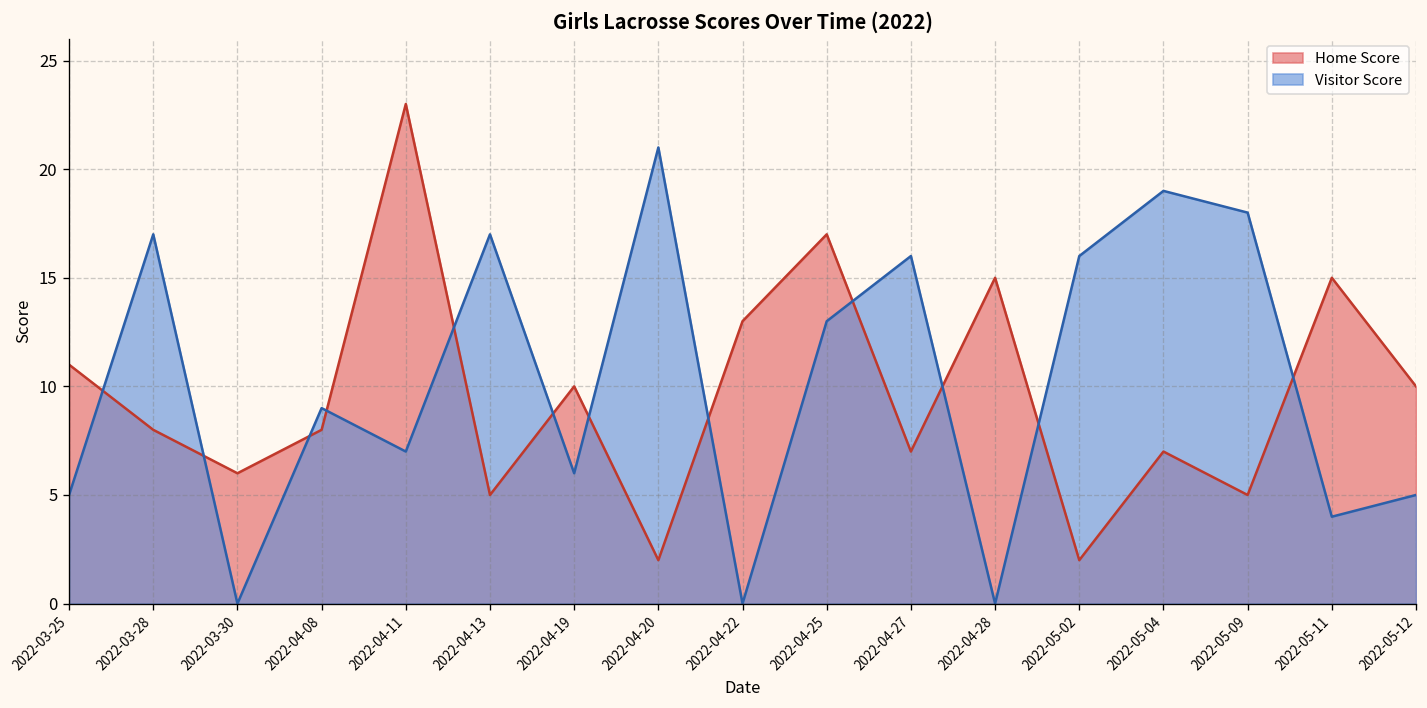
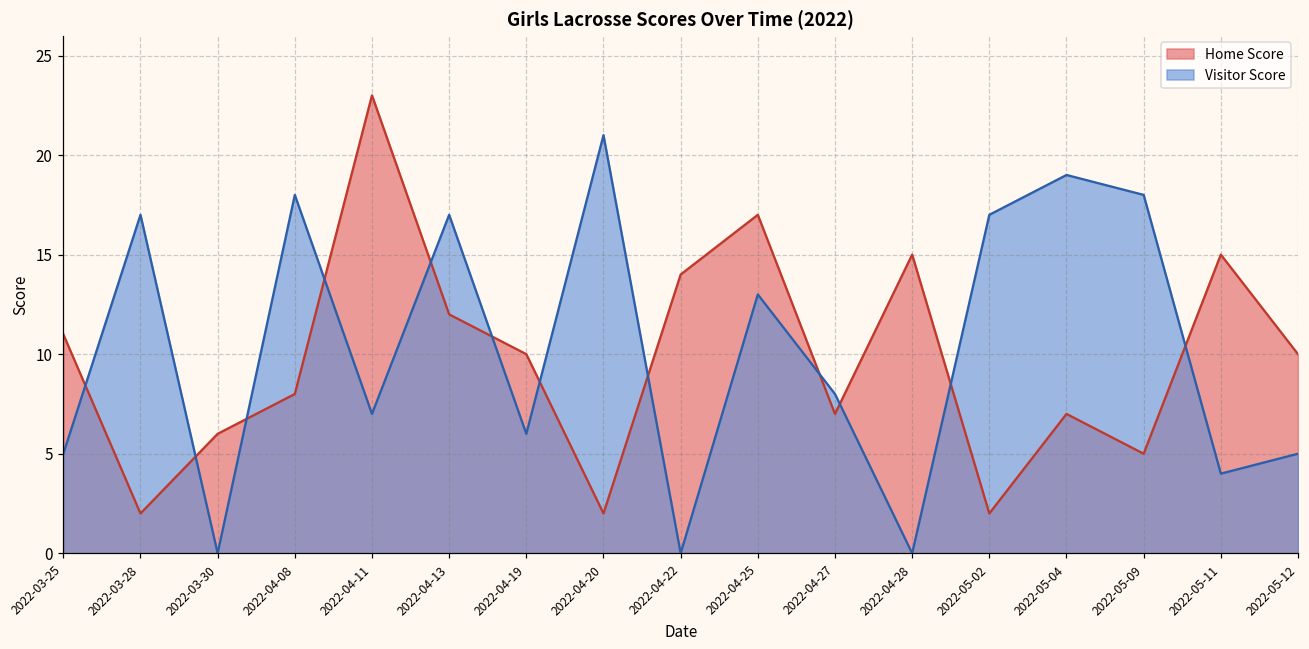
  {
    "Home Score": {
      "2022-03-25": 11,
-     "2022-03-28": 8,
+     "2022-03-28": 2,
      "2022-03-30": 6,
      "2022-04-08": 8,
      "2022-04-11": 23,
-     "2022-04-13": 5,
+     "2022-04-13": 12,
      "2022-04-19": 10,
      "2022-04-20": 2,
-     "2022-04-22": 13,
+     "2022-04-22": 14,
      "2022-04-25": 17,
      "2022-04-27": 7,
      "2022-04-28": 15,
      "2022-05-02": 2,
      "2022-05-04": 7,
      "2022-05-09": 5,
      "2022-05-11": 15,
      "2022-05-12": 10
    },
    "Visitor Score": {
      "2022-03-25": 5,
      "2022-03-28": 17,
      "2022-03-30": 0,
-     "2022-04-08": 9,
+     "2022-04-08": 18,
      "2022-04-11": 7,
      "2022-04-13": 17,
      "2022-04-19": 6,
      "2022-04-20": 21,
      "2022-04-22": 0,
      "2022-04-25": 13,
-     "2022-04-27": 16,
+     "2022-04-27": 8,
      "2022-04-28": 0,
-     "2022-05-02": 16,
+     "2022-05-02": 17,
      "2022-05-04": 19,
      "2022-05-09": 18,
      "2022-05-11": 4,
      "2022-05-12": 5
    }
  }
